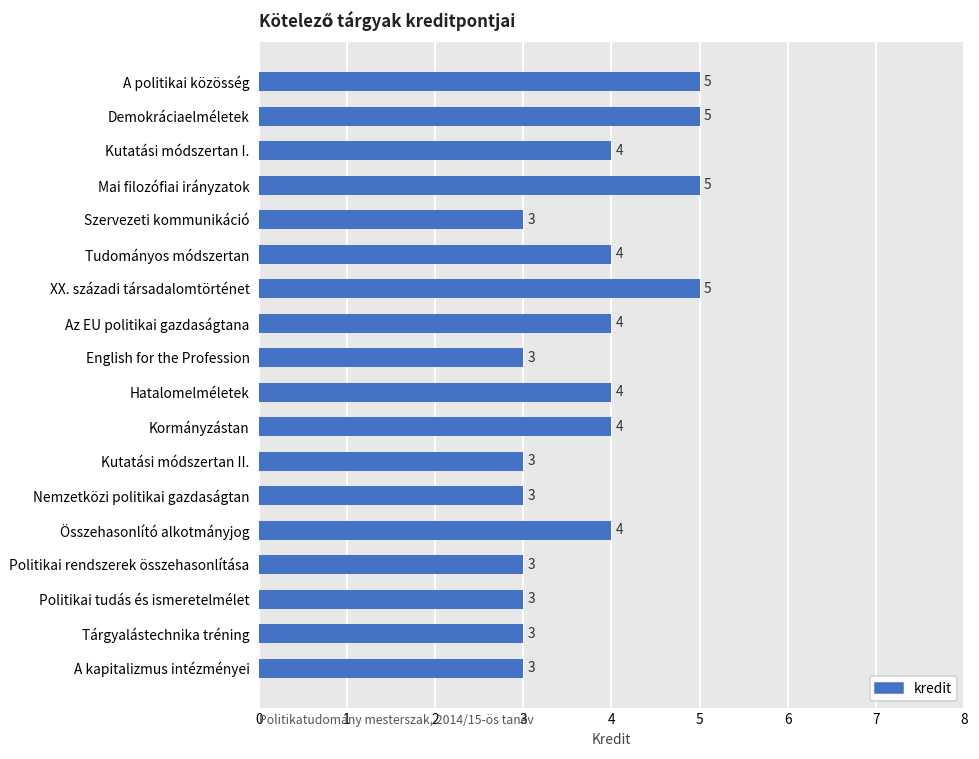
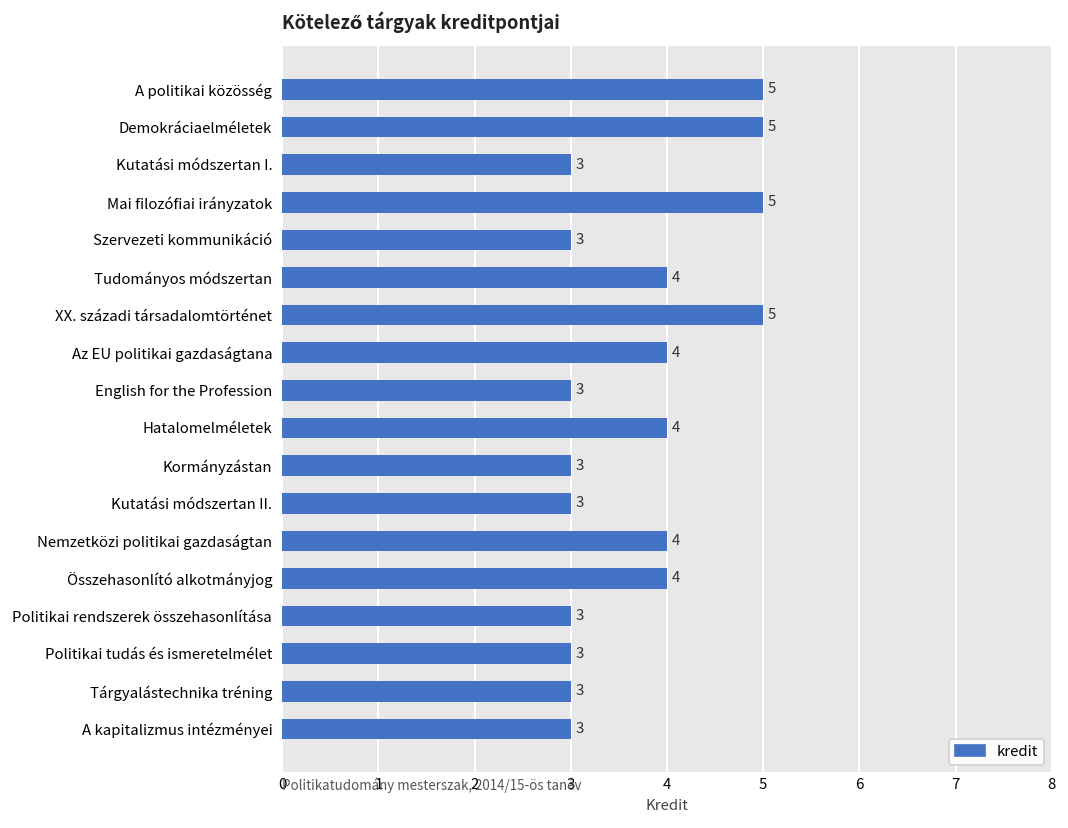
  {
    "A politikai közösség": 5,
    "Demokráciaelméletek": 5,
-   "Kutatási módszertan I.": 4,
+   "Kutatási módszertan I.": 3,
    "Mai filozófiai irányzatok": 5,
    "Szervezeti kommunikáció": 3,
    "Tudományos módszertan": 4,
    "XX. századi társadalomtörténet": 5,
    "Az EU politikai gazdaságtana": 4,
    "English for the Profession": 3,
    "Hatalomelméletek": 4,
-   "Kormányzástan": 4,
+   "Kormányzástan": 3,
    "Kutatási módszertan II.": 3,
-   "Nemzetközi politikai gazdaságtan": 3,
+   "Nemzetközi politikai gazdaságtan": 4,
    "Összehasonlító alkotmányjog": 4,
    "Politikai rendszerek összehasonlítása": 3,
    "Politikai tudás és ismeretelmélet": 3,
    "Tárgyalástechnika tréning": 3,
    "A kapitalizmus intézményei": 3
  }
